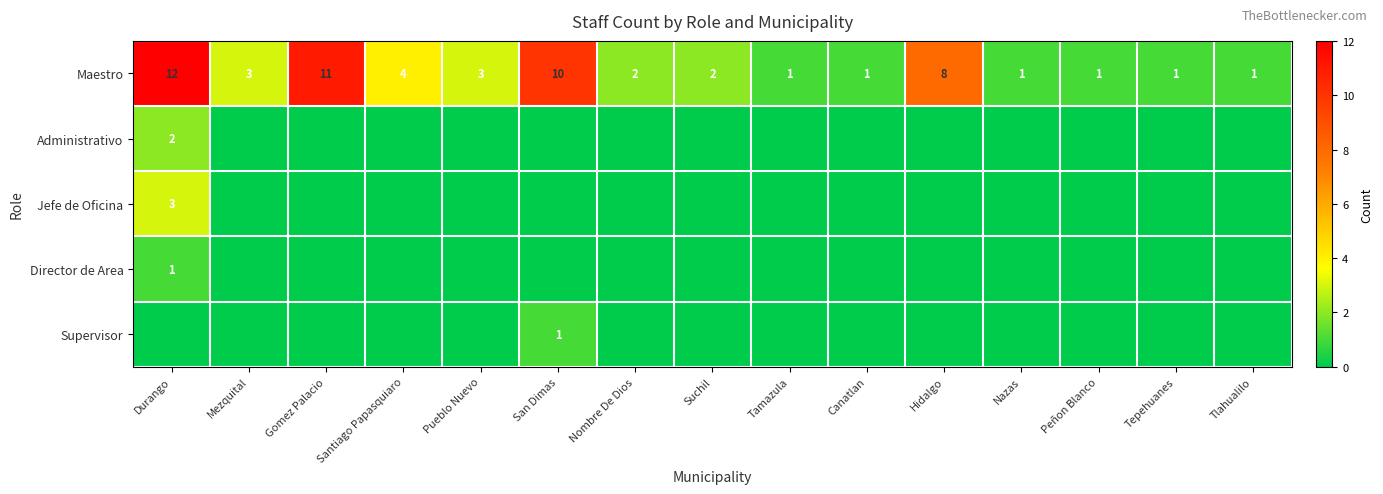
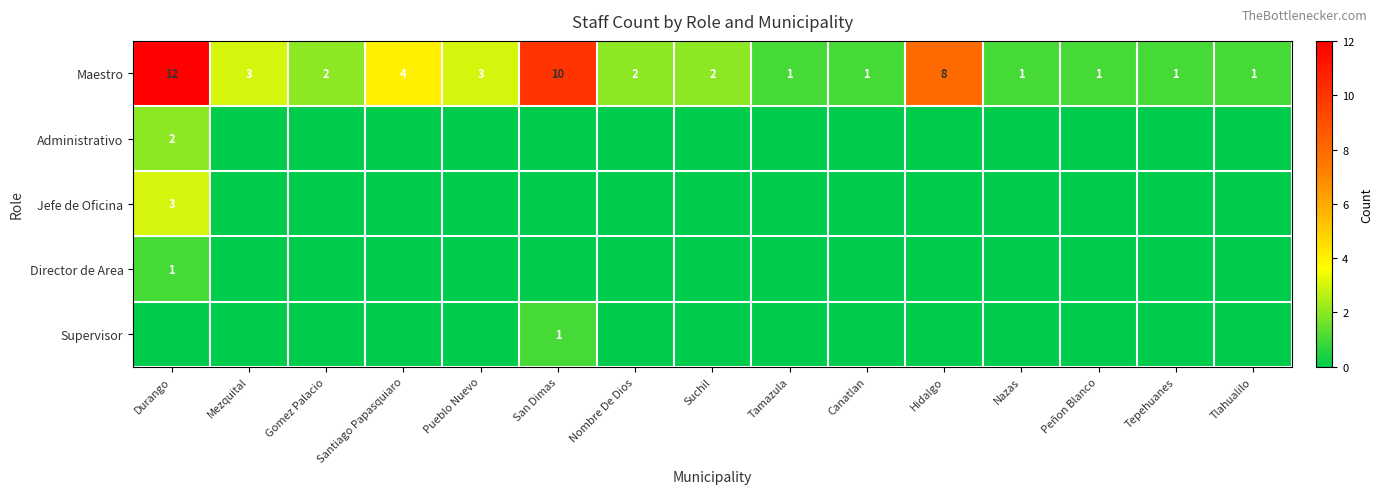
  {
    "Maestro": {
      "Durango": 12,
      "Mezquital": 3,
-     "Gomez Palacio": 11,
+     "Gomez Palacio": 2,
      "Santiago Papasquiaro": 4,
      "Pueblo Nuevo": 3,
      "San Dimas": 10,
      "Nombre De Dios": 2,
      "Suchil": 2,
      "Tamazula": 1,
      "Canatlan": 1,
      "Hidalgo": 8,
      "Nazas": 1,
      "Peñon Blanco": 1,
      "Tepehuanes": 1,
      "Tlahualilo": 1
    },
    "Administrativo": {
      "Durango": 2
    },
    "Jefe de Oficina": {
      "Durango": 3
    },
    "Director de Area": {
      "Durango": 1
    },
    "Supervisor": {
      "San Dimas": 1
    }
  }
